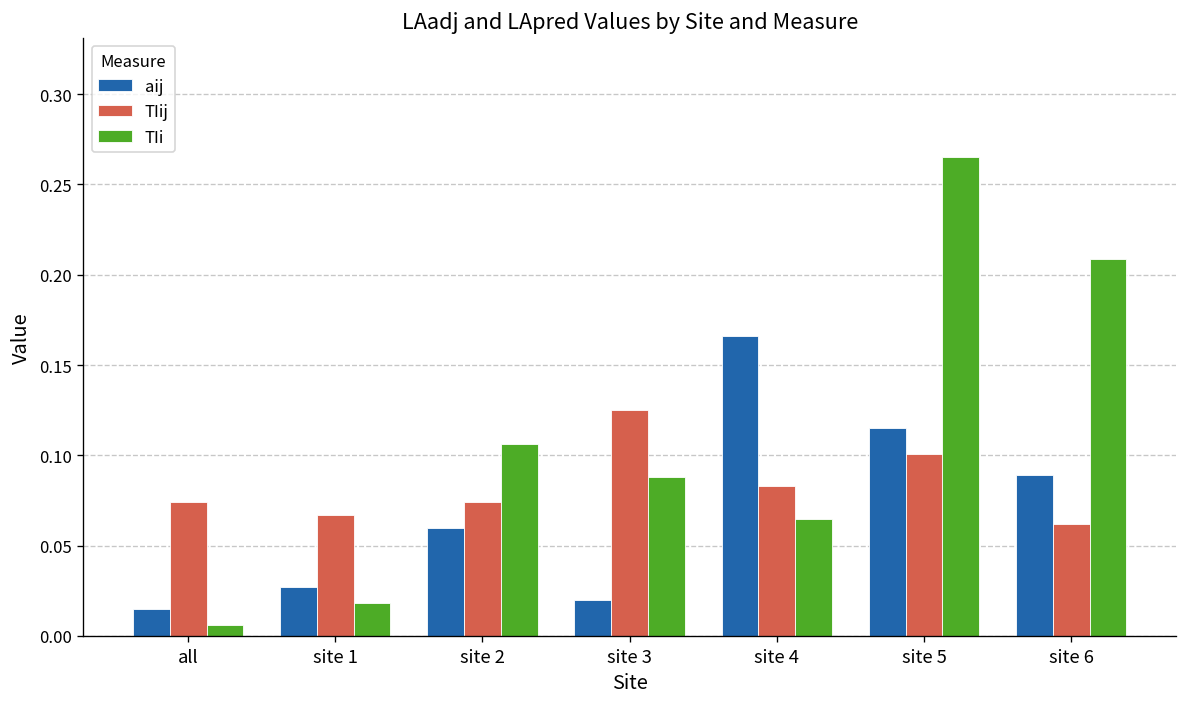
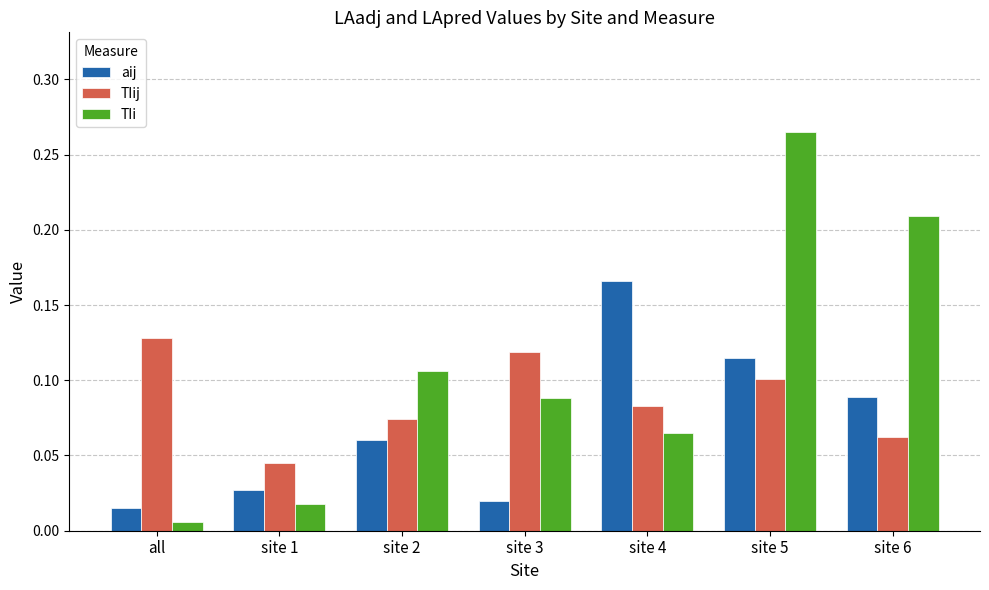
  {
    "aij": {
      "all": 0.015,
      "site 1": 0.027,
      "site 2": 0.060,
      "site 3": 0.020,
      "site 4": 0.166,
      "site 5": 0.115,
      "site 6": 0.089
    },
    "TIij": {
-     "all": 0.074,
-     "site 1": 0.067,
+     "all": 0.128,
+     "site 1": 0.045,
      "site 2": 0.074,
-     "site 3": 0.125,
+     "site 3": 0.119,
      "site 4": 0.083,
      "site 5": 0.101,
      "site 6": 0.062
    },
    "TIi": {
      "all": 0.006,
      "site 1": 0.018,
      "site 2": 0.106,
      "site 3": 0.088,
      "site 4": 0.065,
      "site 5": 0.265,
      "site 6": 0.209
    }
  }
